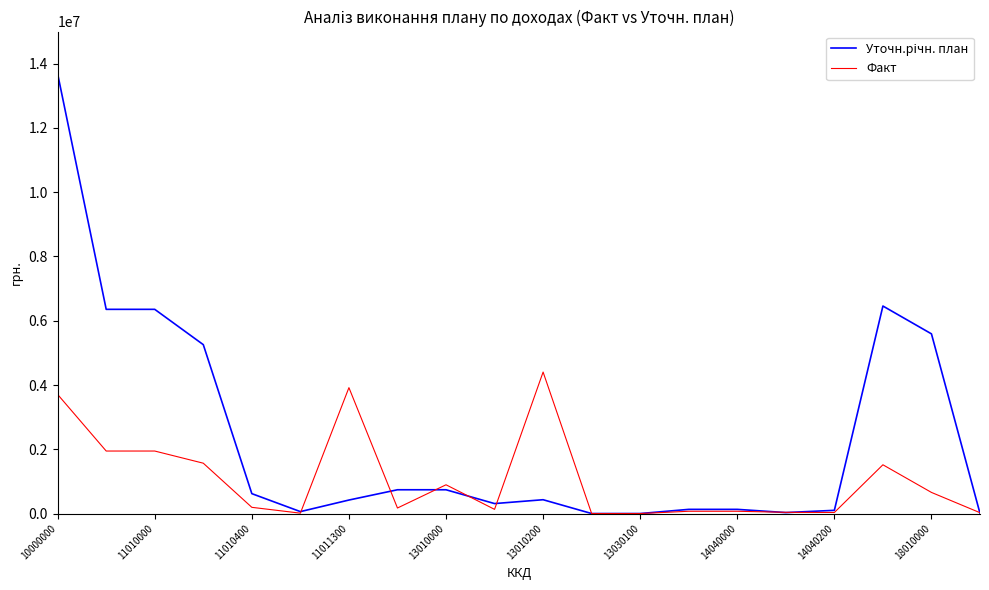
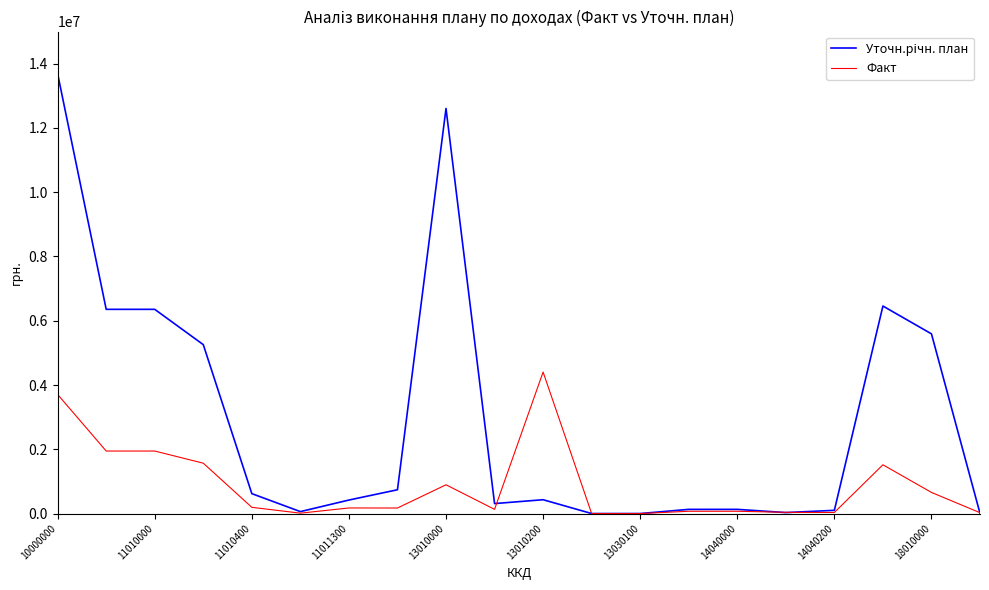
  {
    "Уточн.річн. план": {
      "10000000": 13700000,
      "11010000": 6400000,
      "11010400": 600000,
      "11011300": 400000,
-     "13010000": 700000,
+     "13010000": 12600000,
      "13010200": 400000,
      "18010000": 5600000
    },
    "Факт": {
      "10000000": 3700000,
      "11010000": 1900000,
      "11010400": 200000,
-     "11011300": 3900000,
+     "11011300": 200000,
      "13010000": 900000,
      "13010200": 4400000,
      "18010000": 700000
    }
  }
